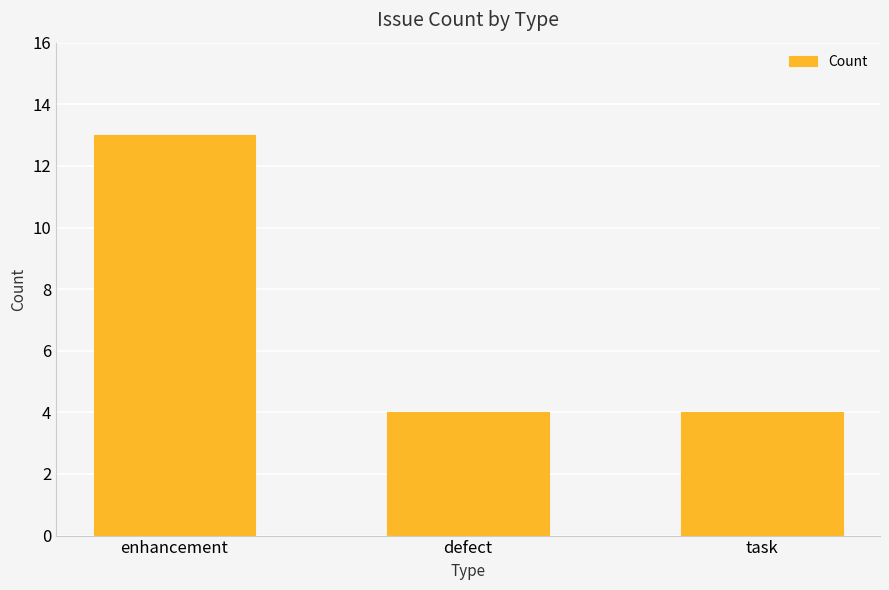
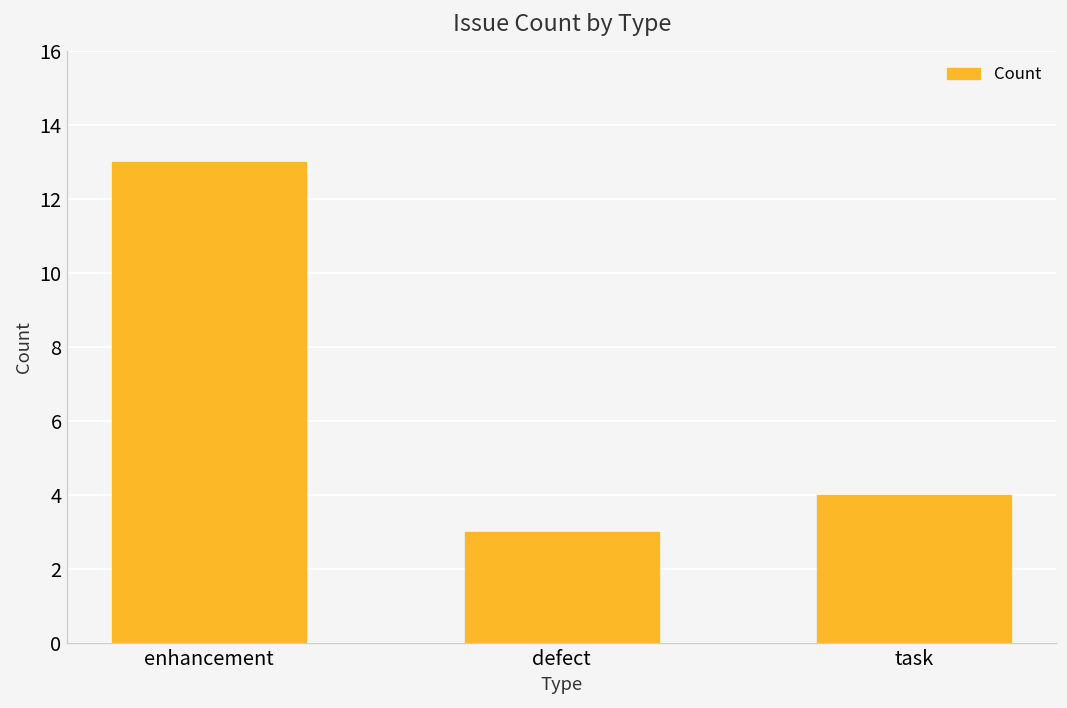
  {
    "enhancement": 13,
-   "defect": 4,
+   "defect": 3,
    "task": 4
  }
